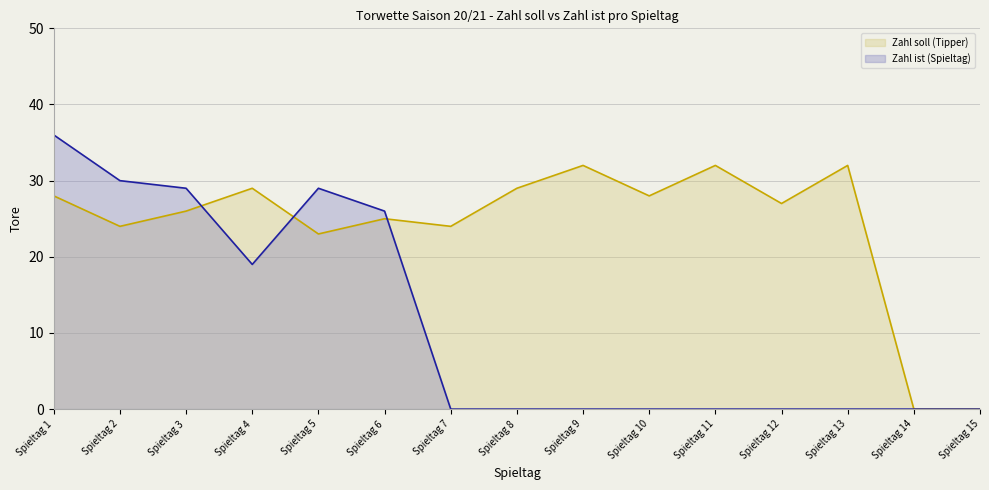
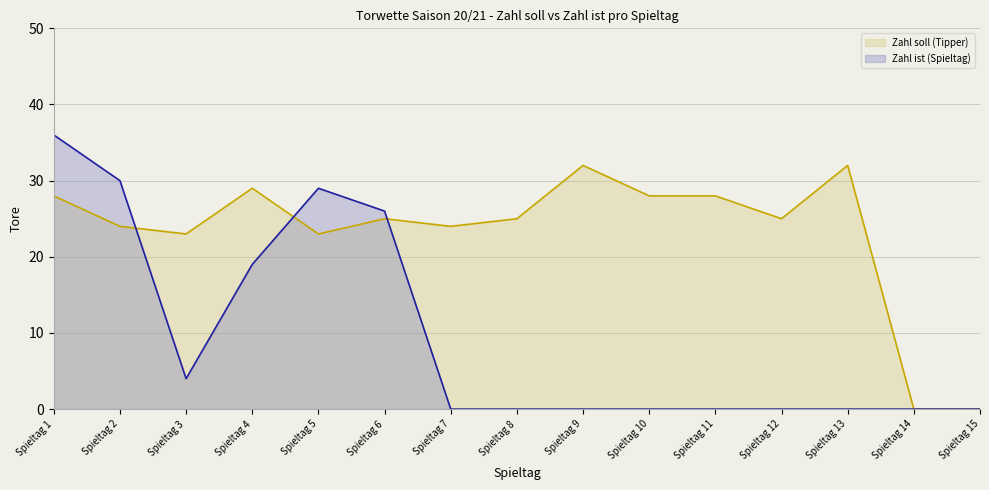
  {
    "Zahl soll (Tipper)": {
      "Spieltag 1": 28,
      "Spieltag 2": 24,
-     "Spieltag 3": 26,
+     "Spieltag 3": 23,
      "Spieltag 4": 29,
      "Spieltag 5": 23,
      "Spieltag 6": 25,
      "Spieltag 7": 24,
-     "Spieltag 8": 29,
+     "Spieltag 8": 25,
      "Spieltag 9": 32,
      "Spieltag 10": 28,
-     "Spieltag 11": 32,
-     "Spieltag 12": 27,
+     "Spieltag 11": 28,
+     "Spieltag 12": 25,
      "Spieltag 13": 32
    },
    "Zahl ist (Spieltag)": {
      "Spieltag 1": 36,
      "Spieltag 2": 30,
-     "Spieltag 3": 29,
+     "Spieltag 3": 4,
      "Spieltag 4": 19,
      "Spieltag 5": 29,
      "Spieltag 6": 26,
      "Spieltag 7": 0,
      "Spieltag 8": 0,
      "Spieltag 9": 0,
      "Spieltag 10": 0,
      "Spieltag 11": 0,
      "Spieltag 12": 0,
      "Spieltag 13": 0
    }
  }
